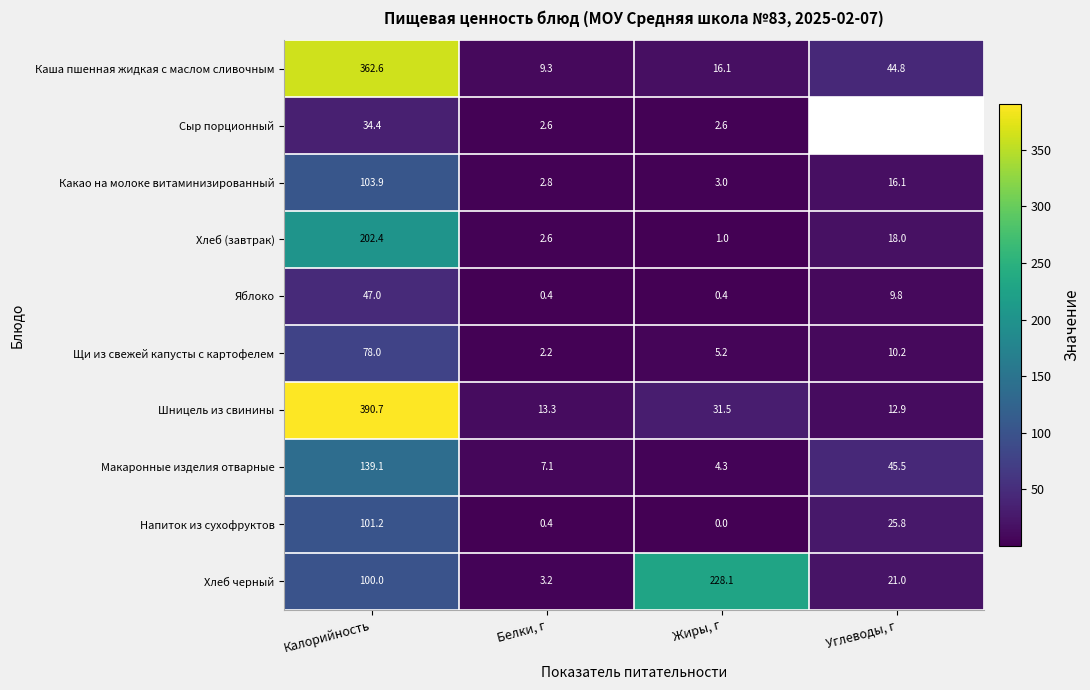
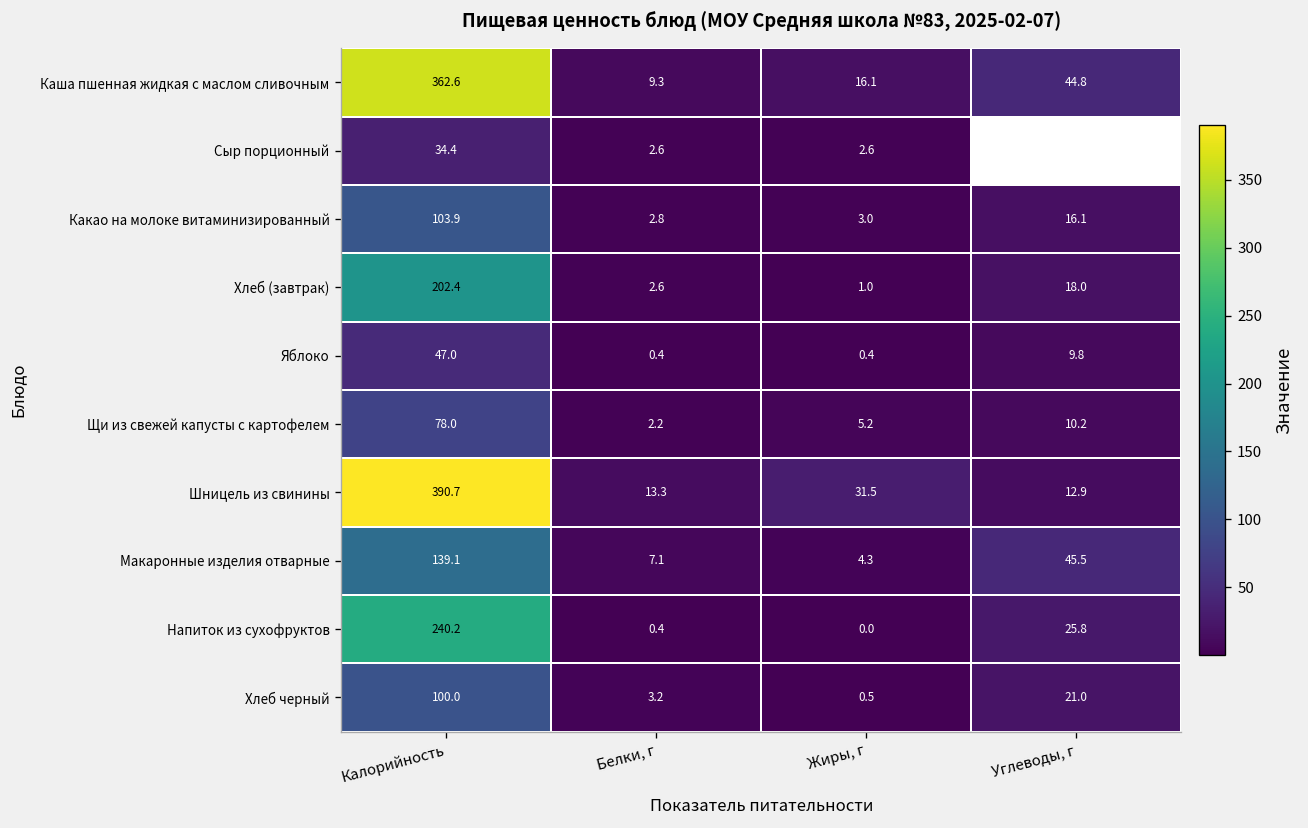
  {
    "Каша пшенная жидкая с маслом сливочным": {
      "Калорийность": 362.6,
      "Белки, г": 9.3,
      "Жиры, г": 16.1,
      "Углеводы, г": 44.8
    },
    "Сыр порционный": {
      "Калорийность": 34.4,
      "Белки, г": 2.6,
      "Жиры, г": 2.6
    },
    "Какао на молоке витаминизированный": {
      "Калорийность": 103.9,
      "Белки, г": 2.8,
      "Жиры, г": 3.0,
      "Углеводы, г": 16.1
    },
    "Хлеб (завтрак)": {
      "Калорийность": 202.4,
      "Белки, г": 2.6,
      "Жиры, г": 1.0,
      "Углеводы, г": 18.0
    },
    "Яблоко": {
      "Калорийность": 47.0,
      "Белки, г": 0.4,
      "Жиры, г": 0.4,
      "Углеводы, г": 9.8
    },
    "Щи из свежей капусты с картофелем": {
      "Калорийность": 78.0,
      "Белки, г": 2.2,
      "Жиры, г": 5.2,
      "Углеводы, г": 10.2
    },
    "Шницель из свинины": {
      "Калорийность": 390.7,
      "Белки, г": 13.3,
      "Жиры, г": 31.5,
      "Углеводы, г": 12.9
    },
    "Макаронные изделия отварные": {
      "Калорийность": 139.1,
      "Белки, г": 7.1,
      "Жиры, г": 4.3,
      "Углеводы, г": 45.5
    },
    "Напиток из сухофруктов": {
-     "Калорийность": 101.2,
+     "Калорийность": 240.2,
      "Белки, г": 0.4,
      "Жиры, г": 0.0,
      "Углеводы, г": 25.8
    },
    "Хлеб черный": {
      "Калорийность": 100.0,
      "Белки, г": 3.2,
-     "Жиры, г": 228.1,
+     "Жиры, г": 0.5,
      "Углеводы, г": 21.0
    }
  }
